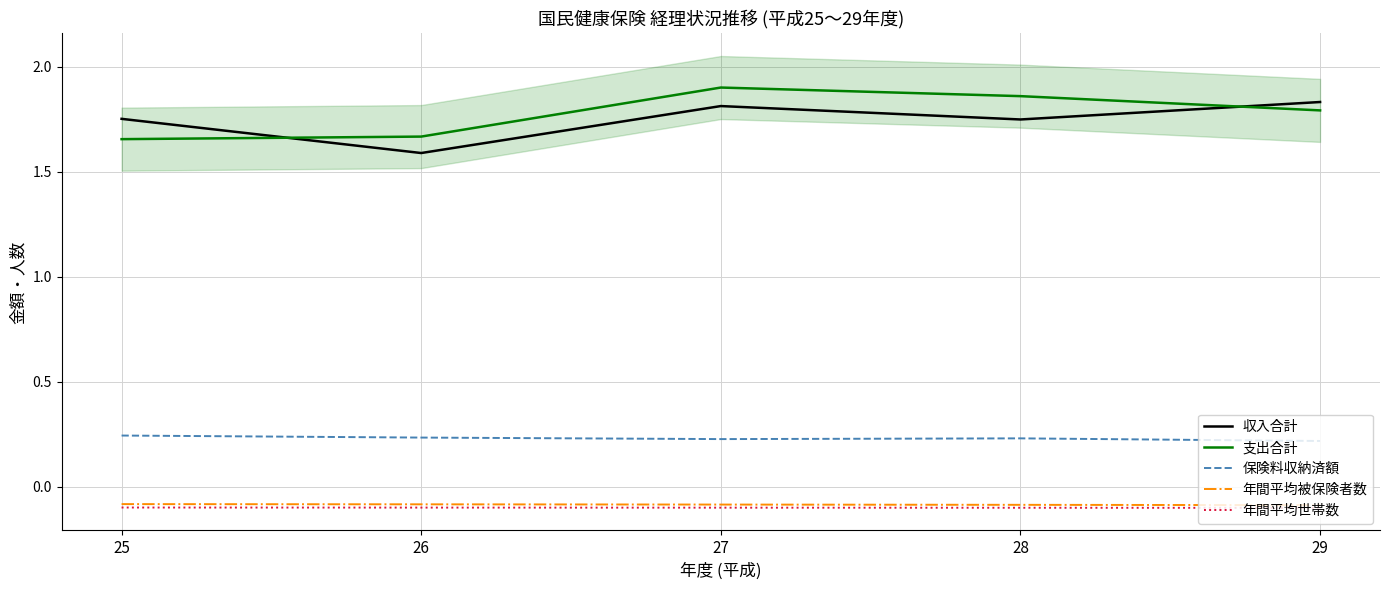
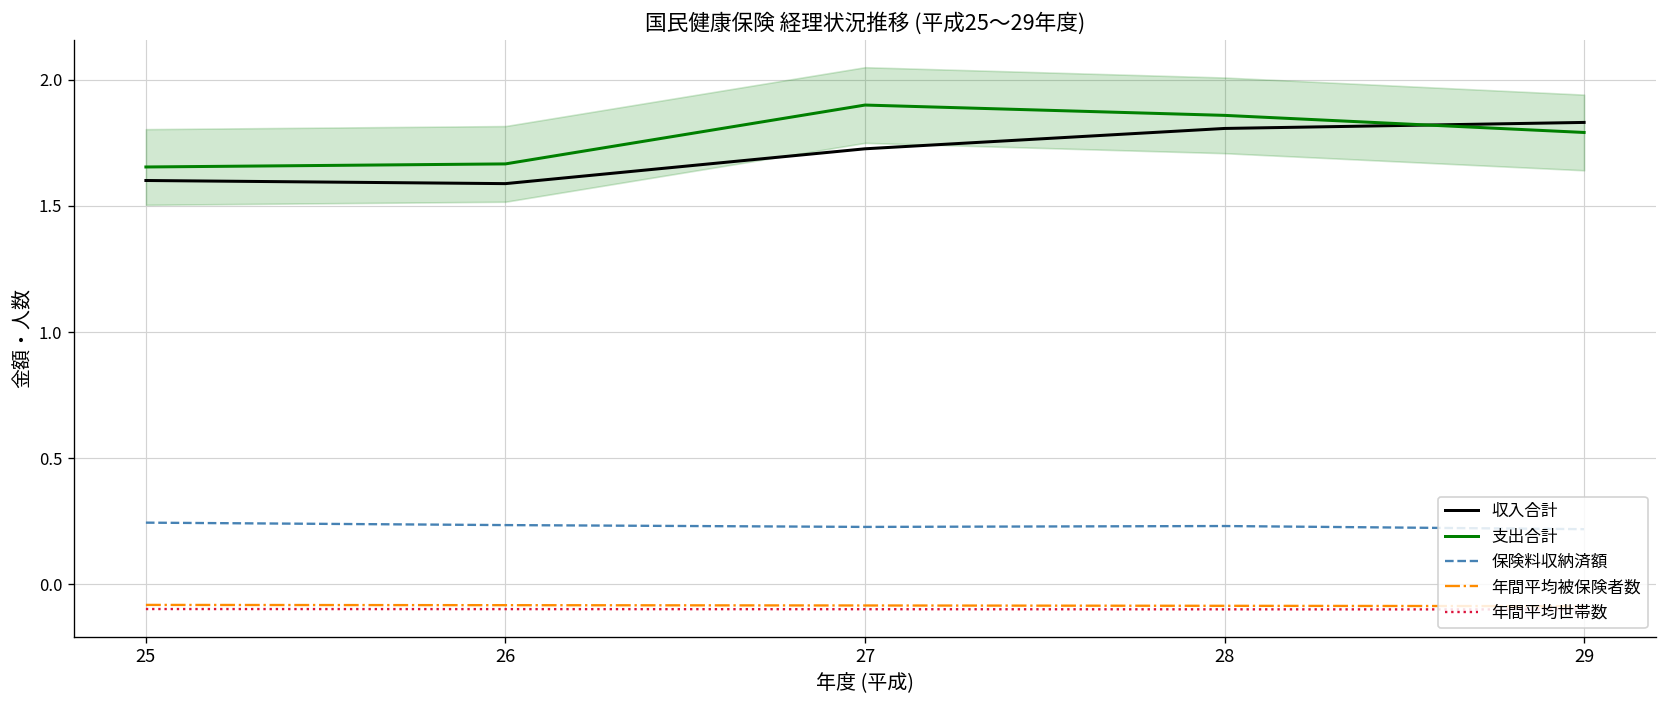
  {
    "収入合計": {
-     "25": 1.75,
+     "25": 1.60,
      "26": 1.59,
-     "27": 1.81,
-     "28": 1.75,
+     "27": 1.73,
+     "28": 1.81,
      "29": 1.83
    },
    "保険料収納済額": {
      "25": 0.24,
      "26": 0.23,
      "27": 0.23,
      "28": 0.23
    },
    "年間平均被保険者数": {
      "25": -0.08,
      "26": -0.08,
      "27": -0.08,
      "28": -0.09
    },
    "年間平均世帯数": {
      "25": -0.10,
      "26": -0.10,
      "27": -0.10,
      "28": -0.10
    }
  }
